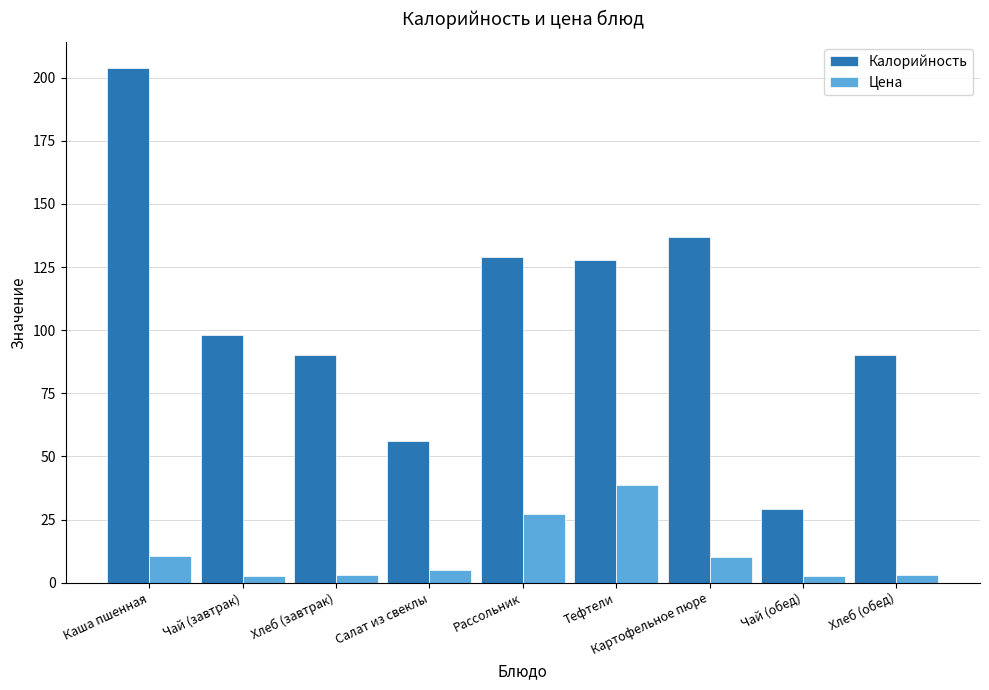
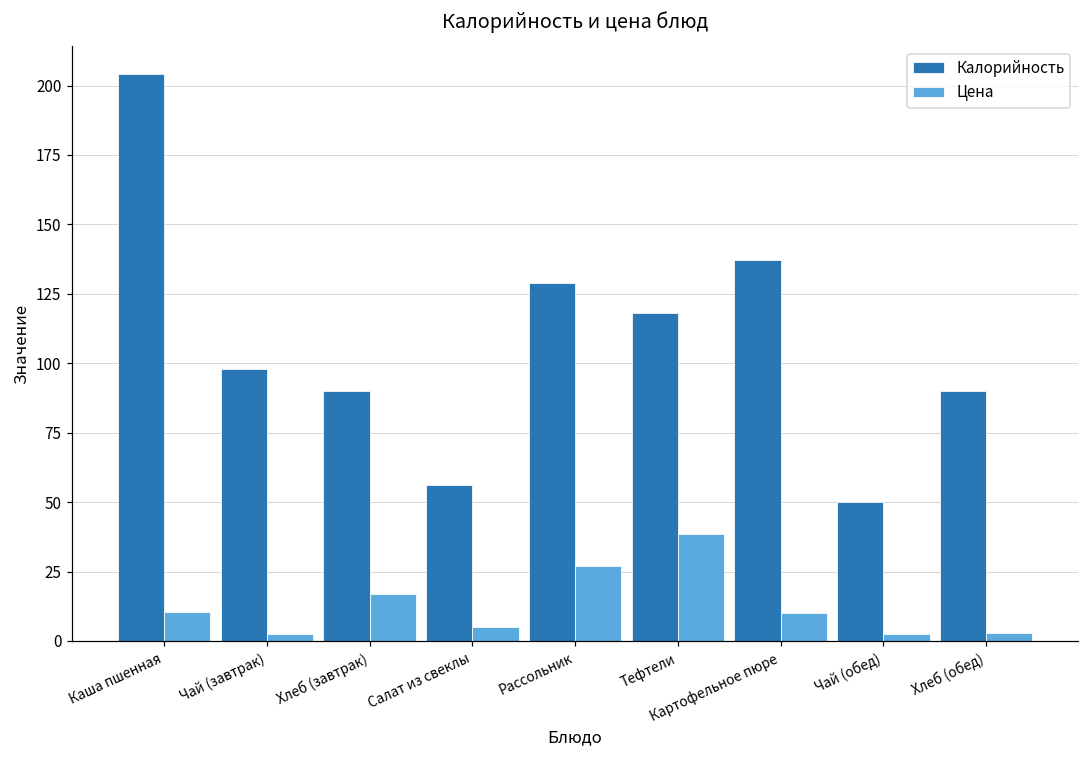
  {
    "Калорийность": {
      "Каша пшенная": 204,
      "Чай (завтрак)": 98,
      "Хлеб (завтрак)": 90,
      "Салат из свеклы": 56,
      "Рассольник": 129,
-     "Тефтели": 128,
+     "Тефтели": 118,
      "Картофельное пюре": 137,
-     "Чай (обед)": 29,
+     "Чай (обед)": 50,
      "Хлеб (обед)": 90
    },
    "Цена": {
      "Каша пшенная": 10,
      "Чай (завтрак)": 3,
-     "Хлеб (завтрак)": 3,
+     "Хлеб (завтрак)": 17,
      "Салат из свеклы": 5,
      "Рассольник": 27,
      "Тефтели": 39,
      "Картофельное пюре": 10,
      "Чай (обед)": 3,
      "Хлеб (обед)": 3
    }
  }
